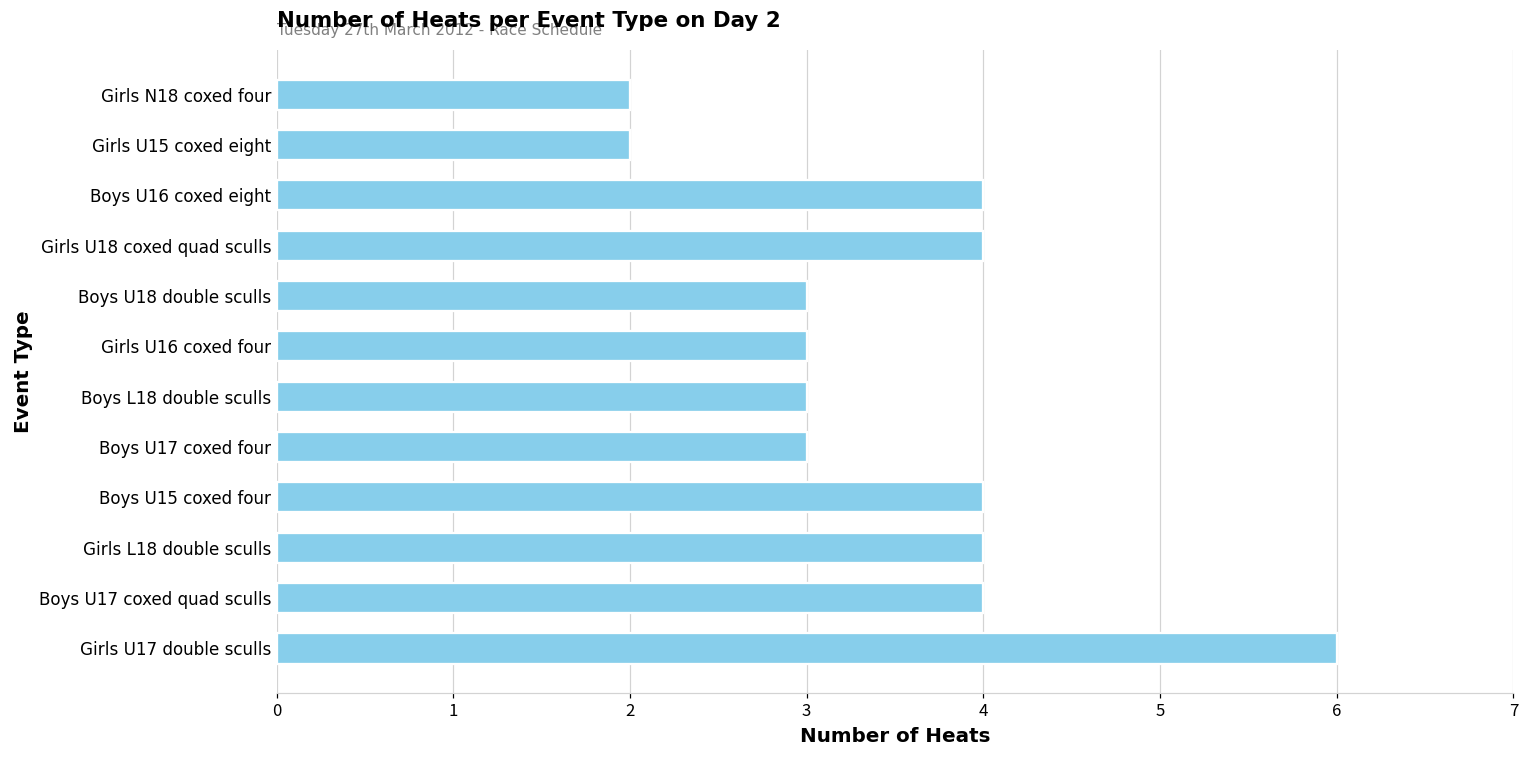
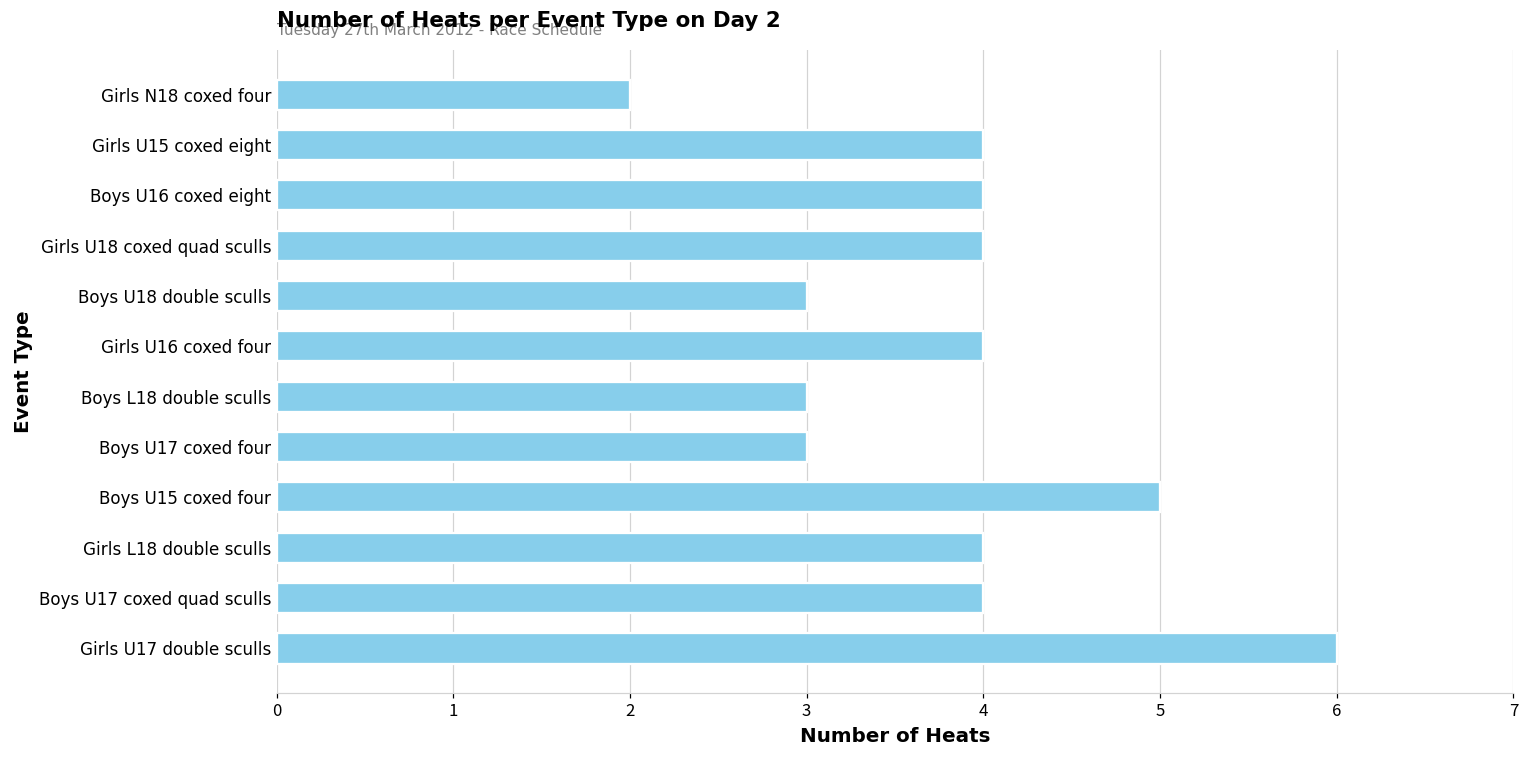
  {
    "Girls N18 coxed four": 2,
-   "Girls U15 coxed eight": 2,
+   "Girls U15 coxed eight": 4,
    "Boys U16 coxed eight": 4,
    "Girls U18 coxed quad sculls": 4,
    "Boys U18 double sculls": 3,
-   "Girls U16 coxed four": 3,
+   "Girls U16 coxed four": 4,
    "Boys L18 double sculls": 3,
    "Boys U17 coxed four": 3,
-   "Boys U15 coxed four": 4,
+   "Boys U15 coxed four": 5,
    "Girls L18 double sculls": 4,
    "Boys U17 coxed quad sculls": 4,
    "Girls U17 double sculls": 6
  }
